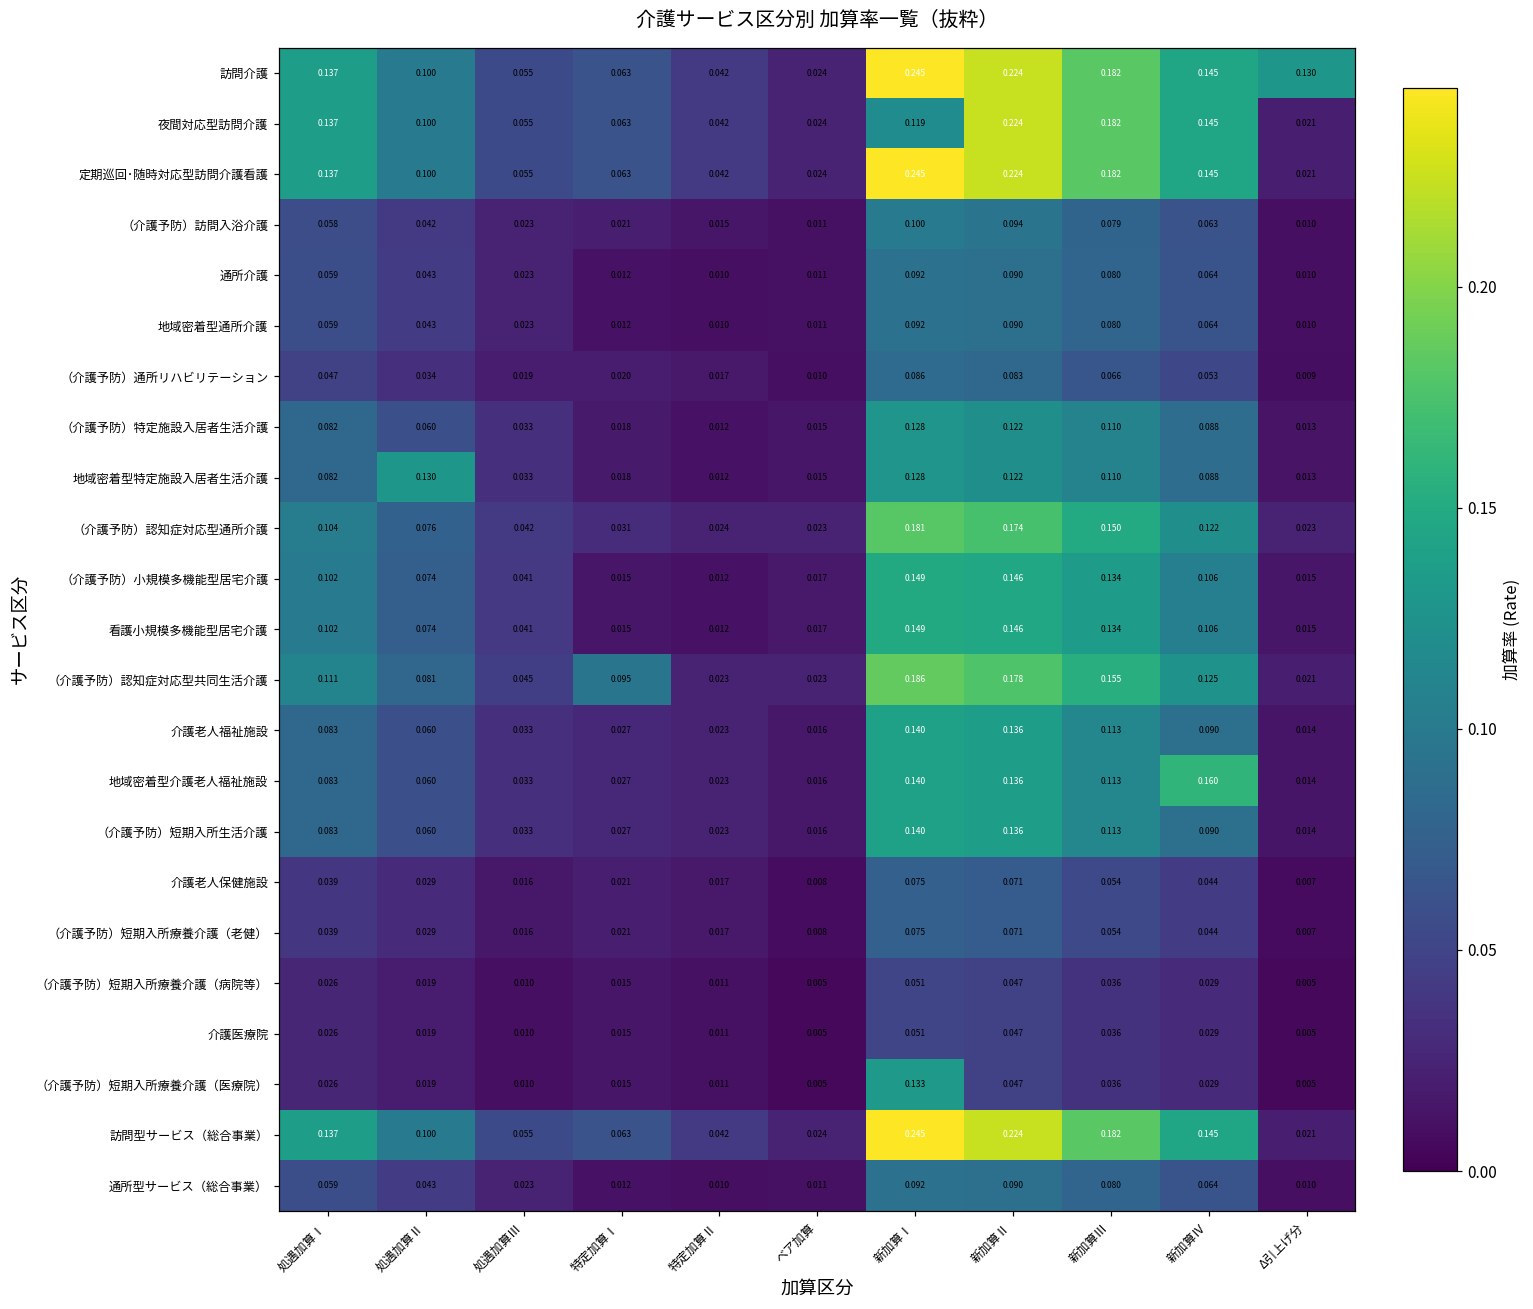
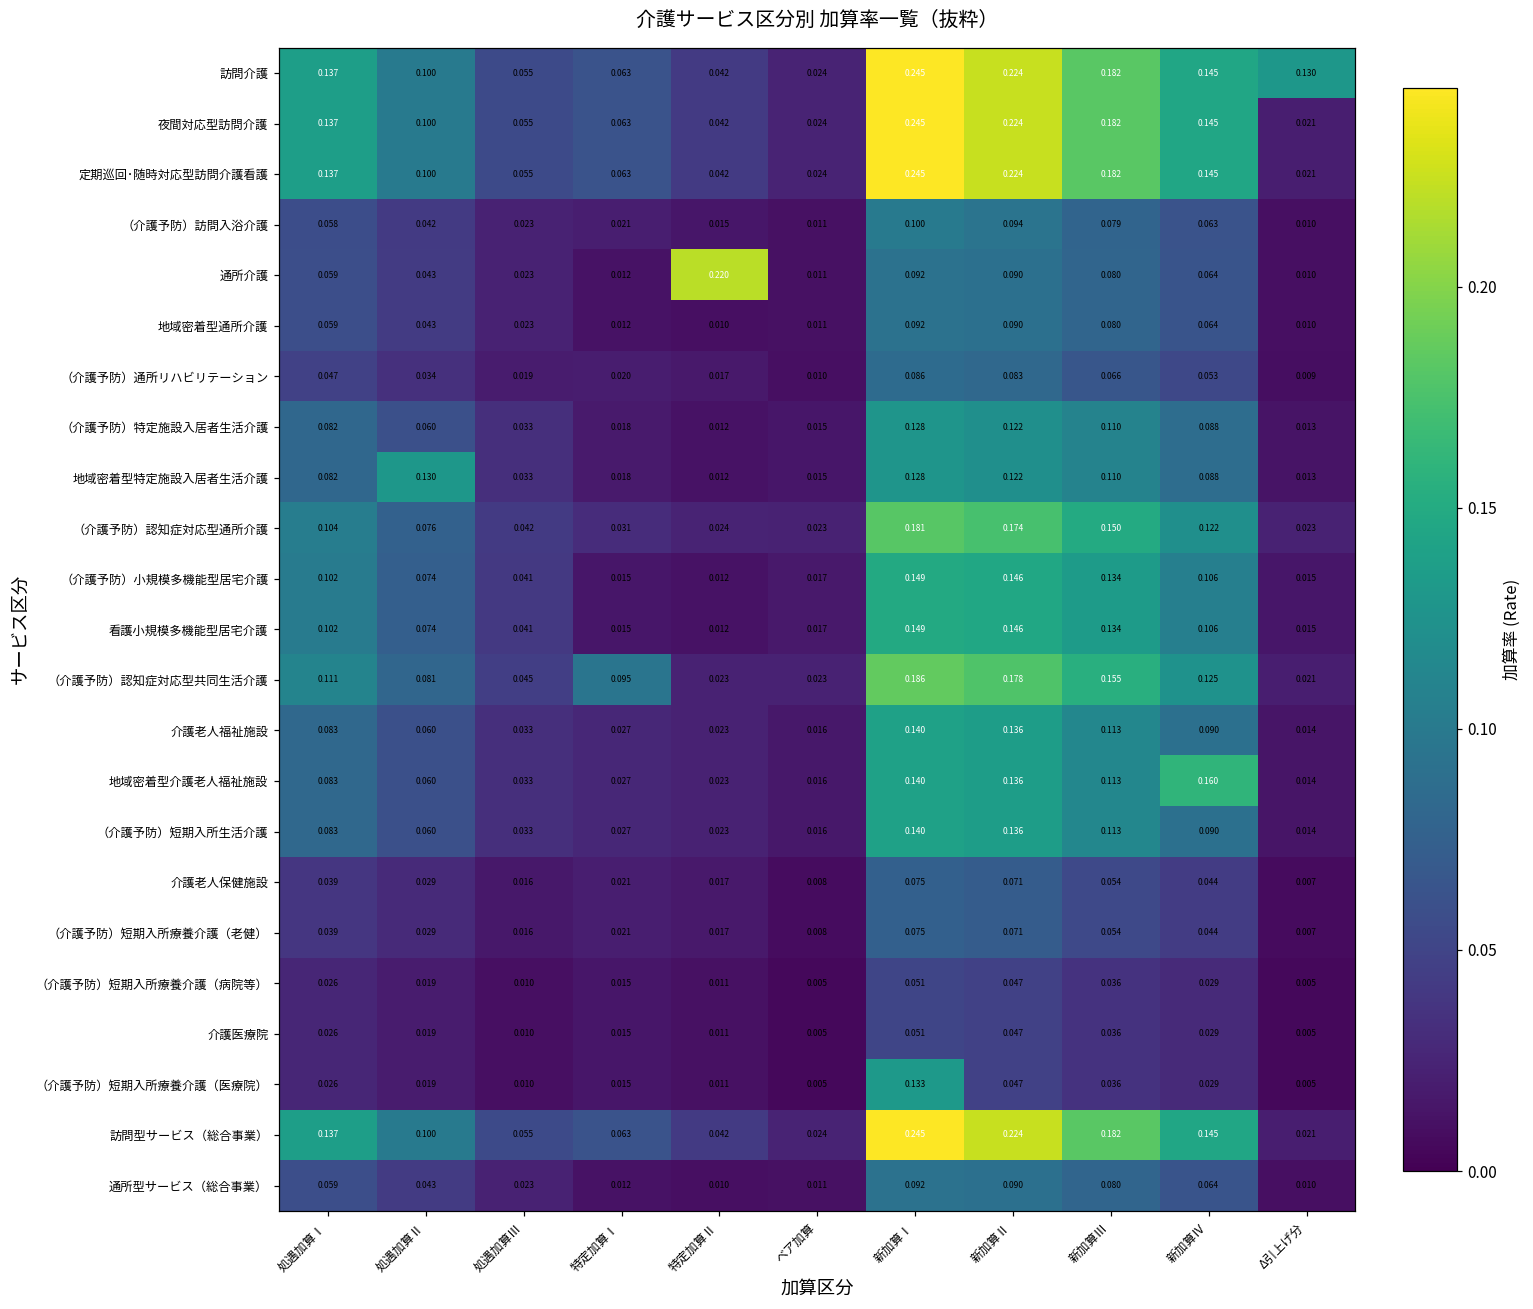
  {
    "夜間対応型訪問介護": {
      "処遇加算Ⅰ": 0.137,
      "処遇加算Ⅱ": 0.100,
      "処遇加算Ⅲ": 0.055,
      "特定加算Ⅰ": 0.063,
      "特定加算Ⅱ": 0.042,
      "ベア加算": 0.024,
-     "新加算Ⅰ": 0.119,
+     "新加算Ⅰ": 0.245,
      "新加算Ⅱ": 0.224,
      "新加算Ⅲ": 0.182,
      "新加算Ⅳ": 0.145,
      "Δ引上げ分": 0.021
    },
    "通所介護": {
      "処遇加算Ⅰ": 0.059,
      "処遇加算Ⅱ": 0.043,
      "処遇加算Ⅲ": 0.023,
      "特定加算Ⅰ": 0.012,
-     "特定加算Ⅱ": 0.010,
+     "特定加算Ⅱ": 0.220,
      "ベア加算": 0.011,
      "新加算Ⅰ": 0.092,
      "新加算Ⅱ": 0.090,
      "新加算Ⅲ": 0.080,
      "新加算Ⅳ": 0.064,
      "Δ引上げ分": 0.010
    }
  }
